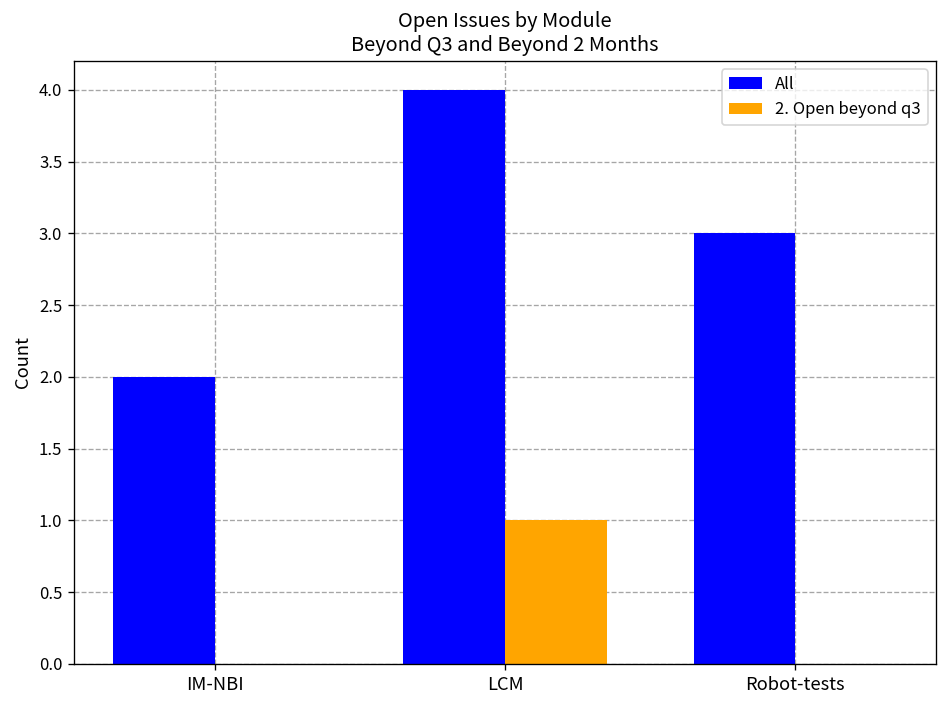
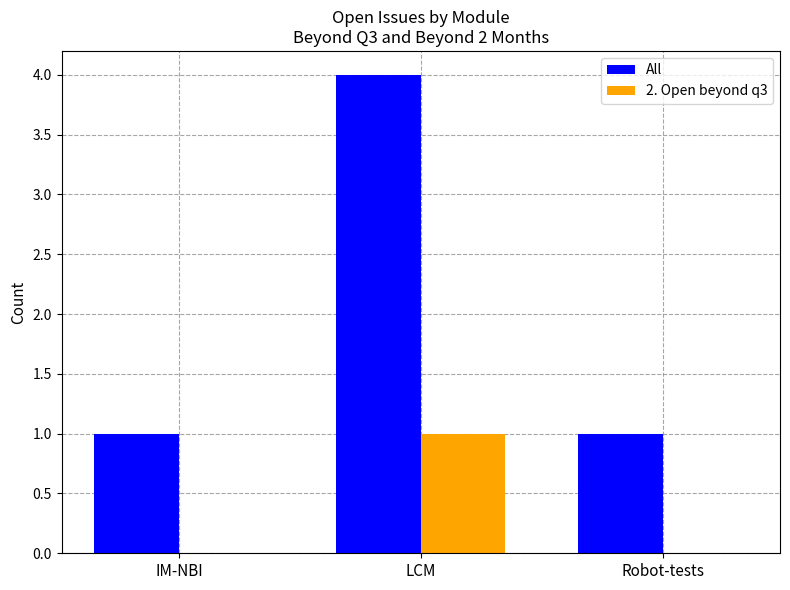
  {
    "All": {
-     "IM-NBI": 2,
+     "IM-NBI": 1,
      "LCM": 4,
-     "Robot-tests": 3
+     "Robot-tests": 1
    },
    "2. Open beyond q3": {
      "IM-NBI": 0,
      "LCM": 1,
      "Robot-tests": 0
    }
  }
